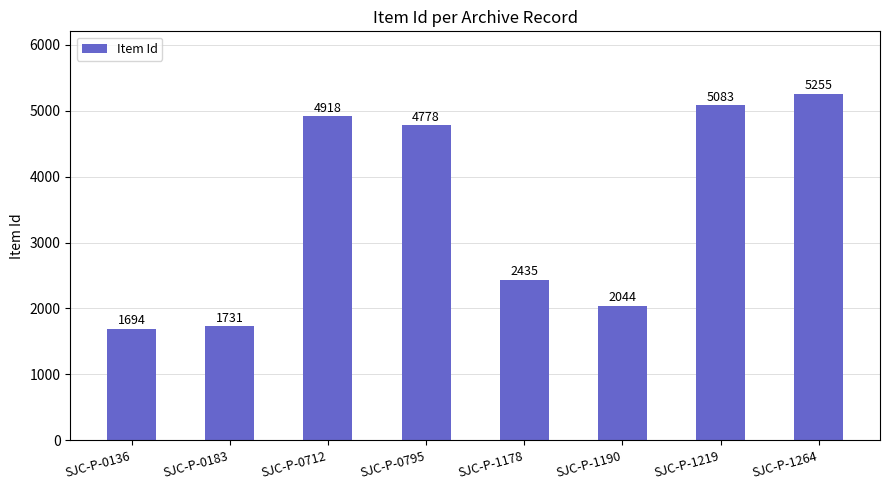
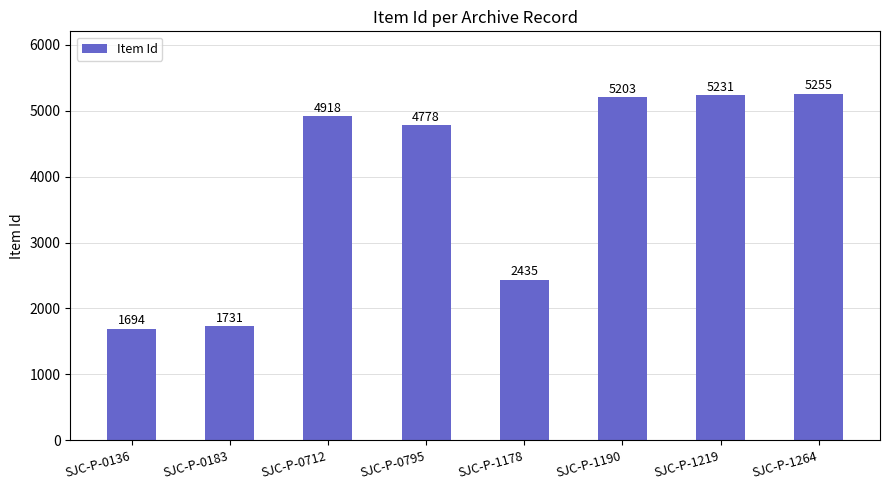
  {
    "SJC-P-0136": 1694,
    "SJC-P-0183": 1731,
    "SJC-P-0712": 4918,
    "SJC-P-0795": 4778,
    "SJC-P-1178": 2435,
-   "SJC-P-1190": 2044,
-   "SJC-P-1219": 5083,
+   "SJC-P-1190": 5203,
+   "SJC-P-1219": 5231,
    "SJC-P-1264": 5255
  }
